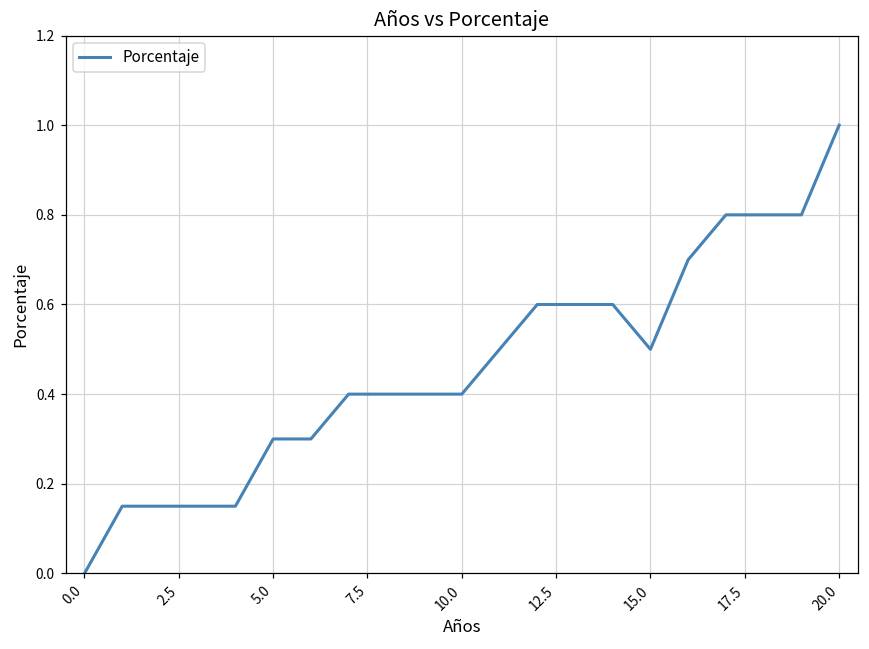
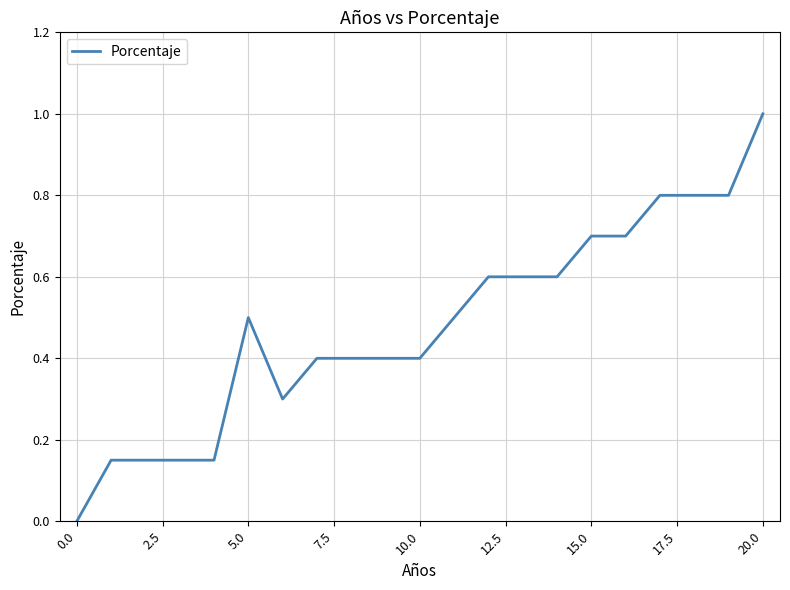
  {
    "0.0": 0.0,
-   "5.0": 0.3,
+   "5.0": 0.5,
    "10.0": 0.4,
-   "15.0": 0.5,
+   "15.0": 0.7,
    "20.0": 1.0
  }
